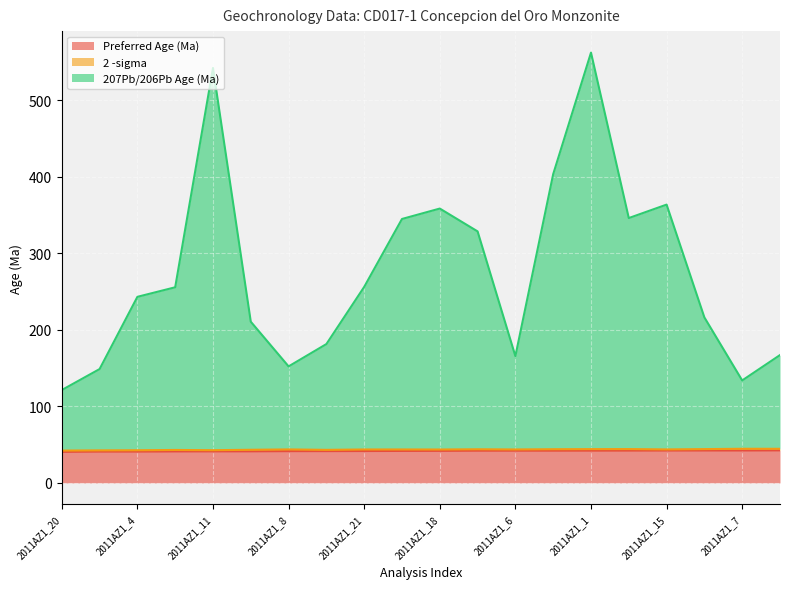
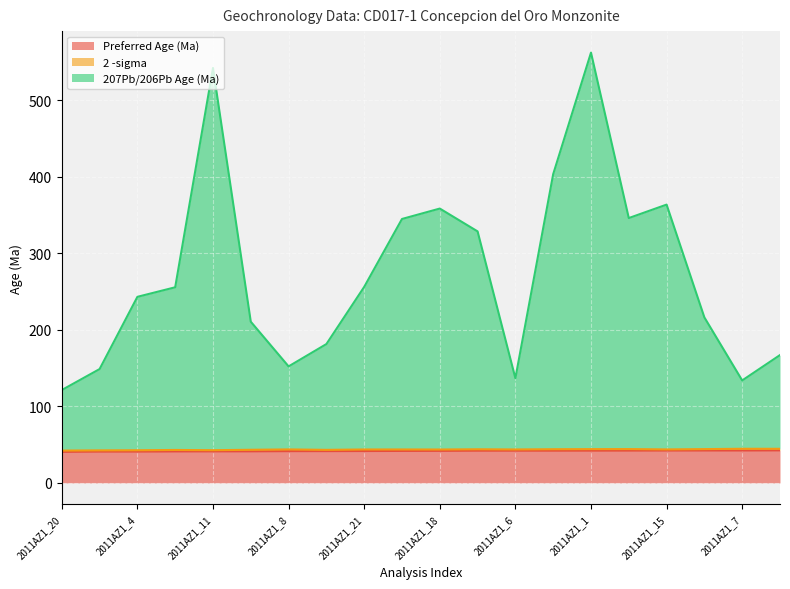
  {
    "207Pb/206Pb Age (Ma)": {
      "2011AZ1_20": 80,
      "2011AZ1_4": 200,
      "2011AZ1_8": 110,
      "2011AZ1_21": 210,
      "2011AZ1_18": 310,
-     "2011AZ1_6": 120,
+     "2011AZ1_6": 90,
      "2011AZ1_1": 520,
      "2011AZ1_15": 320,
      "2011AZ1_7": 90
    }
  }
